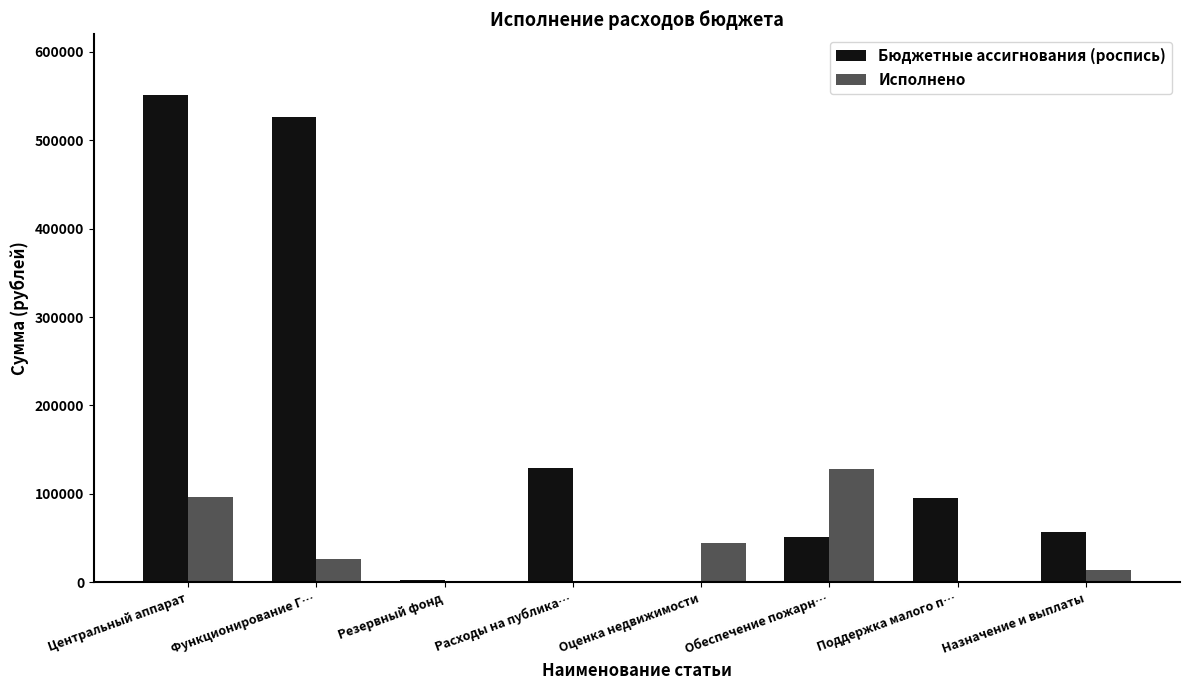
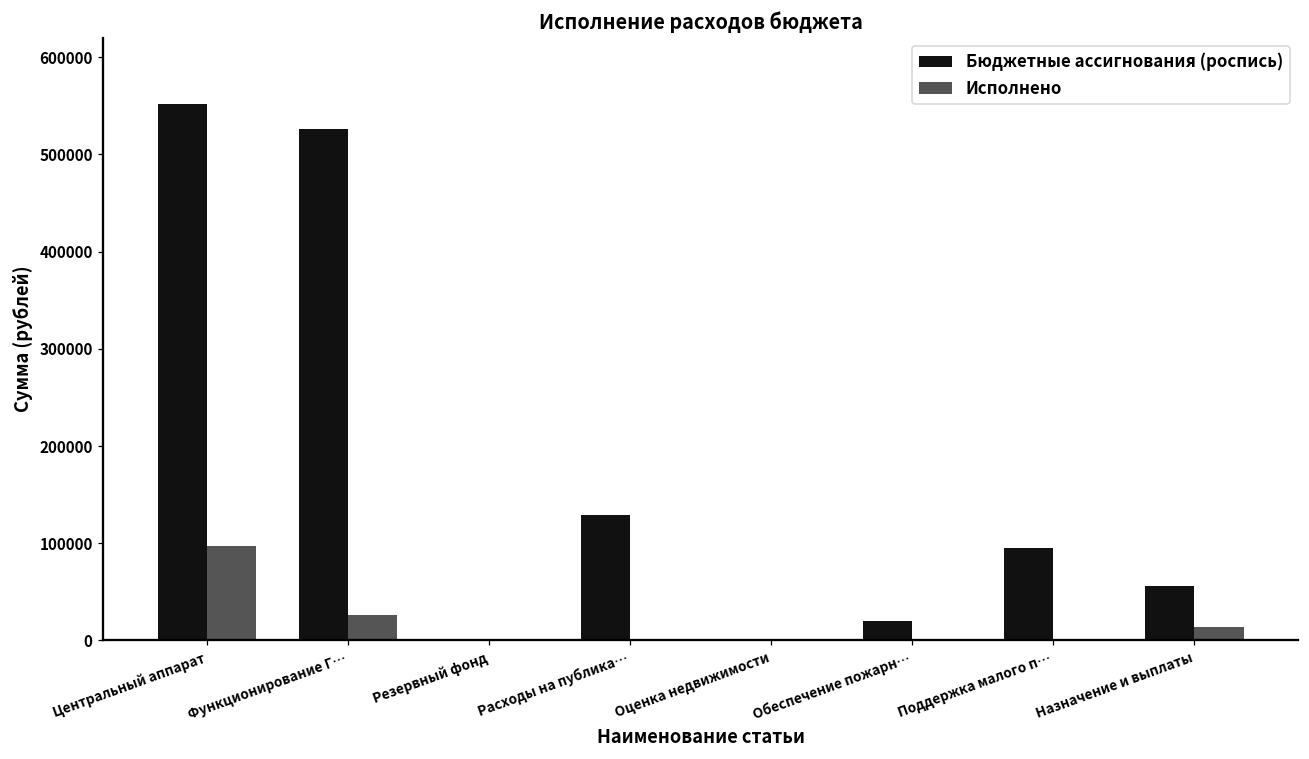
  {
    "Бюджетные ассигнования (роспись)": {
      "Центральный аппарат": 550000,
      "Функционирование Г…": 530000,
      "Расходы на публика…": 130000,
-     "Обеспечение пожарн…": 50000,
+     "Обеспечение пожарн…": 20000,
      "Поддержка малого п…": 100000,
      "Назначение и выплаты": 60000
    },
    "Исполнено": {
      "Центральный аппарат": 100000,
      "Функционирование Г…": 30000,
      "Резервный фонд": 0,
      "Расходы на публика…": 0,
-     "Оценка недвижимости": 40000,
-     "Обеспечение пожарн…": 130000,
+     "Оценка недвижимости": 0,
+     "Обеспечение пожарн…": 0,
      "Поддержка малого п…": 0,
      "Назначение и выплаты": 10000
    }
  }
